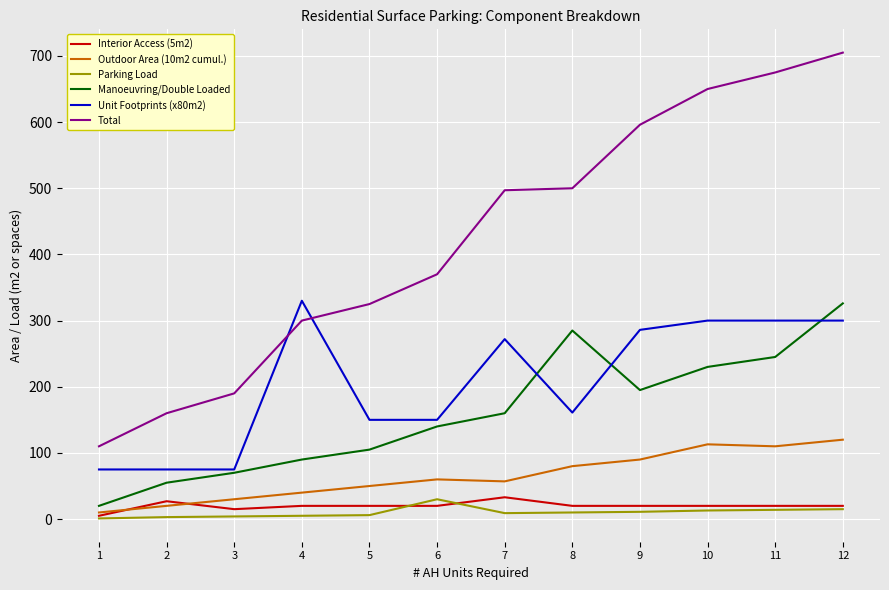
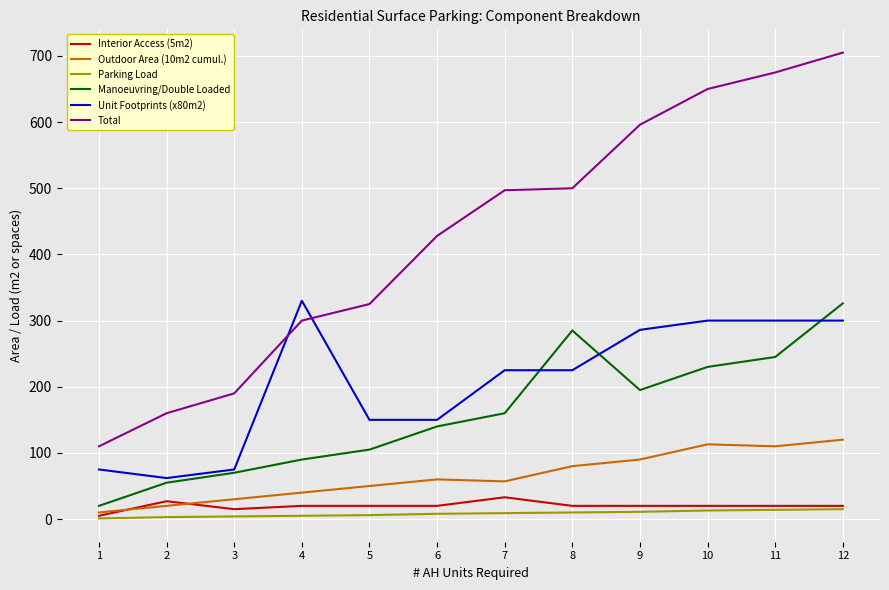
  {
    "Interior Access (5m2)": {
      "1": 10,
      "2": 30,
      "3": 20,
      "4": 20,
      "5": 20,
      "6": 20,
      "7": 30,
      "8": 20,
      "9": 20,
      "10": 20,
      "11": 20,
      "12": 20
    },
    "Outdoor Area (10m2 cumul.)": {
      "1": 10,
      "2": 20,
      "3": 30,
      "4": 40,
      "5": 50,
      "6": 60,
      "7": 60,
      "8": 80,
      "9": 90,
      "10": 110,
      "11": 110,
      "12": 120
    },
    "Parking Load": {
      "1": 0,
      "2": 0,
      "3": 0,
      "4": 10,
      "5": 10,
-     "6": 30,
+     "6": 10,
      "7": 10,
      "8": 10,
      "9": 10,
      "10": 10,
      "11": 10,
      "12": 20
    },
    "Manoeuvring/Double Loaded": {
      "1": 20,
      "2": 60,
      "3": 70,
      "4": 90,
      "5": 110,
      "6": 140,
      "7": 160,
      "8": 290,
      "9": 200,
      "10": 230,
      "11": 250,
      "12": 330
    },
    "Unit Footprints (x80m2)": {
      "1": 80,
-     "2": 80,
+     "2": 60,
      "3": 80,
      "4": 330,
      "5": 150,
      "6": 150,
-     "7": 270,
-     "8": 160,
+     "7": 230,
+     "8": 230,
      "9": 290,
      "10": 300,
      "11": 300,
      "12": 300
    },
    "Total": {
      "1": 110,
      "2": 160,
      "3": 190,
      "4": 300,
      "5": 330,
-     "6": 370,
+     "6": 430,
      "7": 500,
      "8": 500,
      "9": 600,
      "10": 650,
      "11": 680,
      "12": 710
    }
  }
